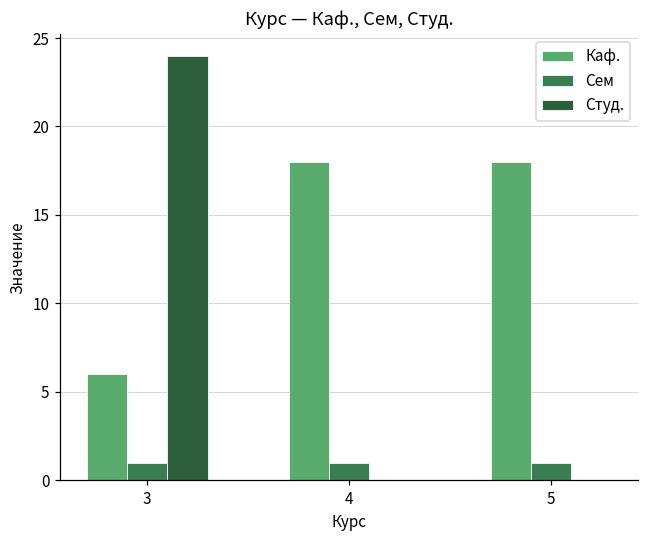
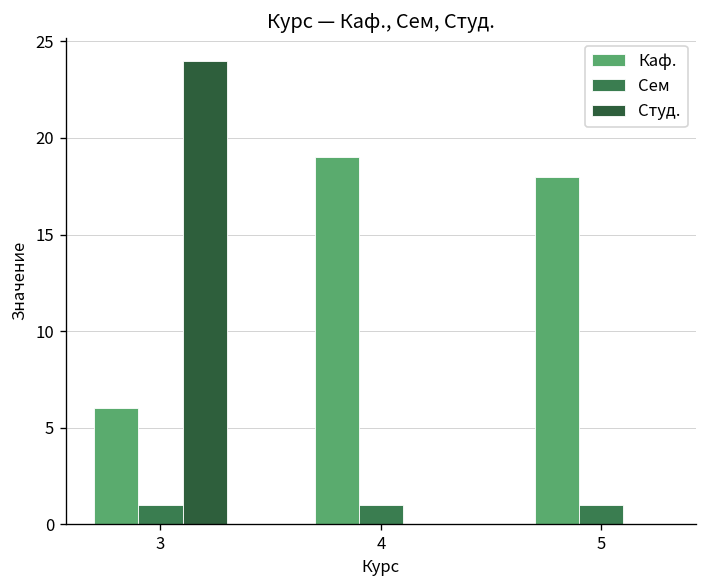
  {
    "Каф.": {
      "3": 6,
-     "4": 18,
+     "4": 19,
      "5": 18
    }
  }
